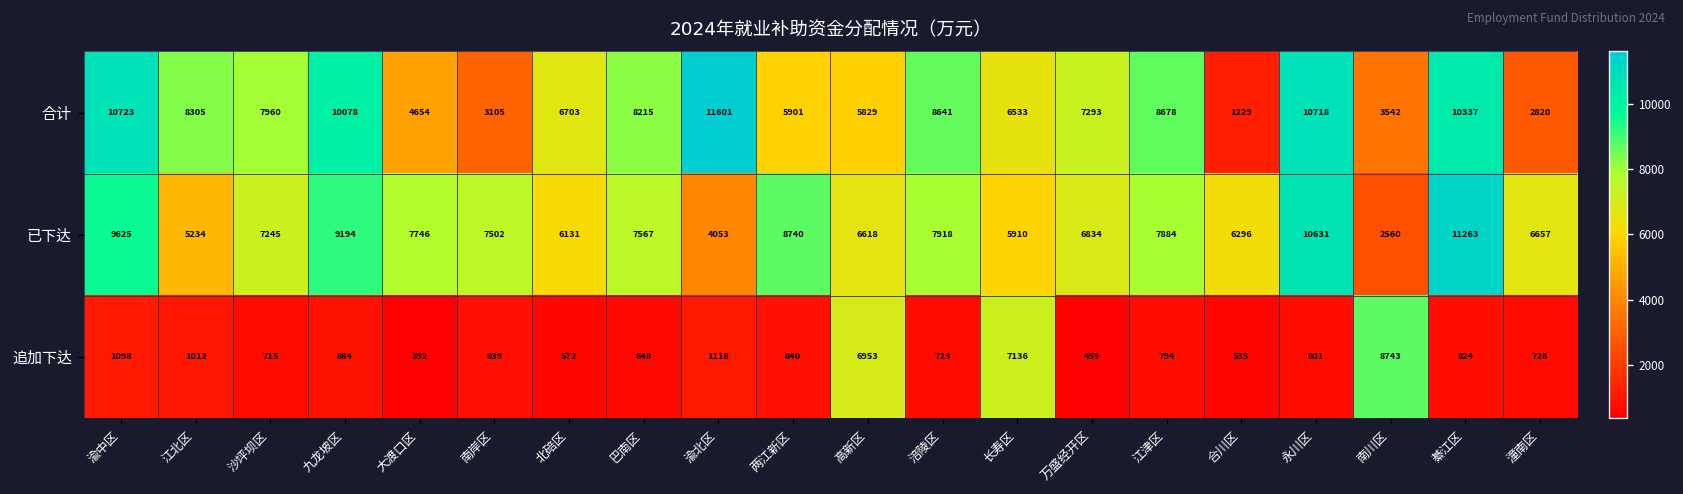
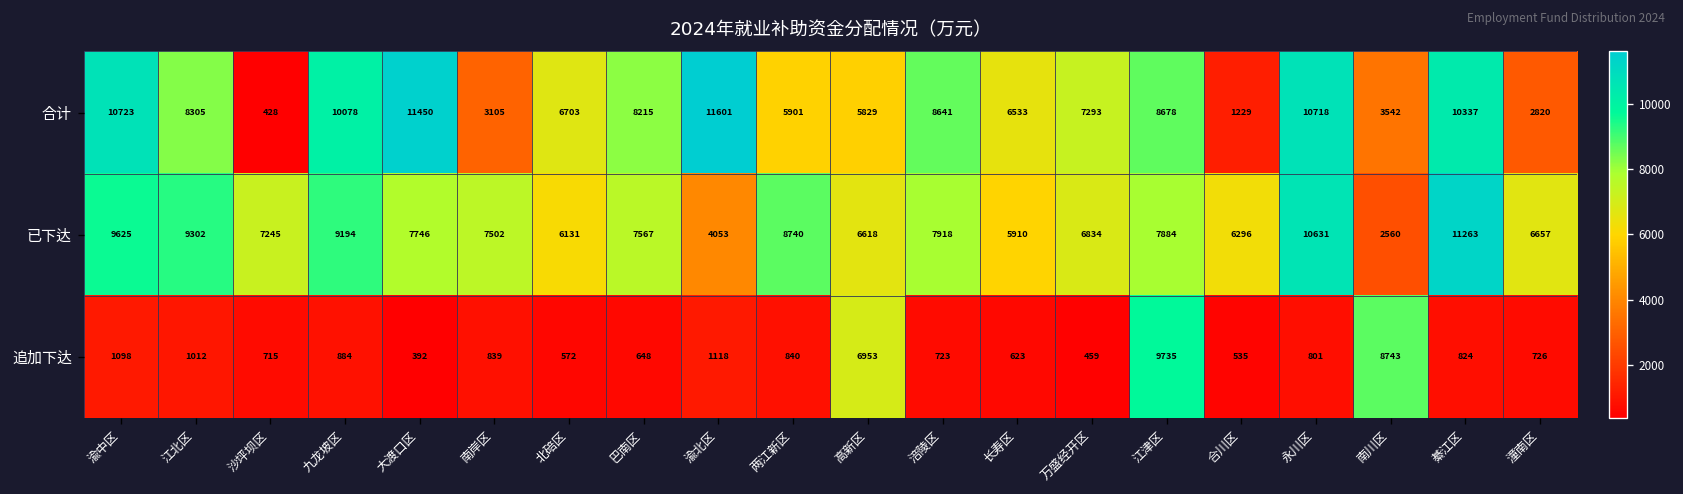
  {
    "合计": {
      "渝中区": 10723,
      "江北区": 8305,
-     "沙坪坝区": 7960,
+     "沙坪坝区": 428,
      "九龙坡区": 10078,
-     "大渡口区": 4654,
+     "大渡口区": 11450,
      "南岸区": 3105,
      "北碚区": 6703,
      "巴南区": 8215,
      "渝北区": 11601,
      "两江新区": 5901,
      "高新区": 5829,
      "涪陵区": 8641,
      "长寿区": 6533,
      "万盛经开区": 7293,
      "江津区": 8678,
      "合川区": 1229,
      "永川区": 10718,
      "南川区": 3542,
      "綦江区": 10337,
      "潼南区": 2820
    },
    "已下达": {
      "渝中区": 9625,
-     "江北区": 5234,
+     "江北区": 9302,
      "沙坪坝区": 7245,
      "九龙坡区": 9194,
      "大渡口区": 7746,
      "南岸区": 7502,
      "北碚区": 6131,
      "巴南区": 7567,
      "渝北区": 4053,
      "两江新区": 8740,
      "高新区": 6618,
      "涪陵区": 7918,
      "长寿区": 5910,
      "万盛经开区": 6834,
      "江津区": 7884,
      "合川区": 6296,
      "永川区": 10631,
      "南川区": 2560,
      "綦江区": 11263,
      "潼南区": 6657
    },
    "追加下达": {
      "渝中区": 1098,
      "江北区": 1012,
      "沙坪坝区": 715,
      "九龙坡区": 884,
      "大渡口区": 392,
      "南岸区": 839,
      "北碚区": 572,
      "巴南区": 648,
      "渝北区": 1118,
      "两江新区": 840,
      "高新区": 6953,
      "涪陵区": 723,
-     "长寿区": 7136,
+     "长寿区": 623,
      "万盛经开区": 459,
-     "江津区": 794,
+     "江津区": 9735,
      "合川区": 535,
      "永川区": 801,
      "南川区": 8743,
      "綦江区": 824,
      "潼南区": 726
    }
  }
